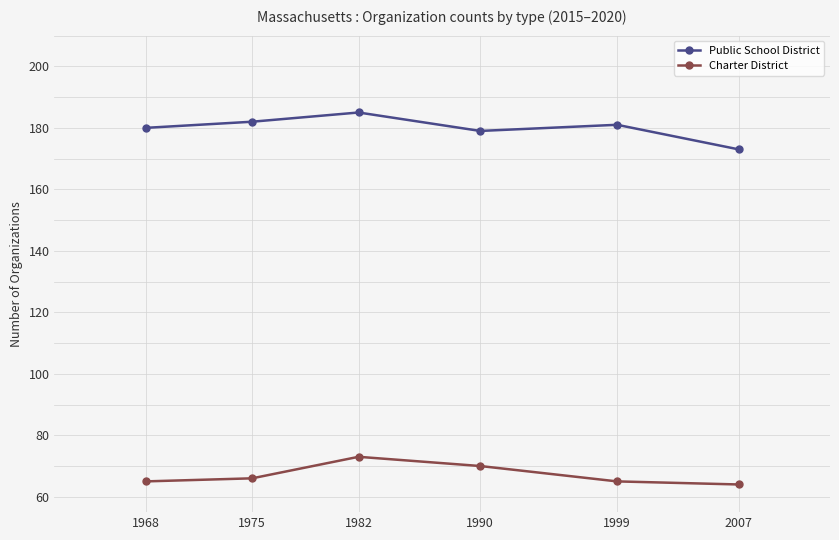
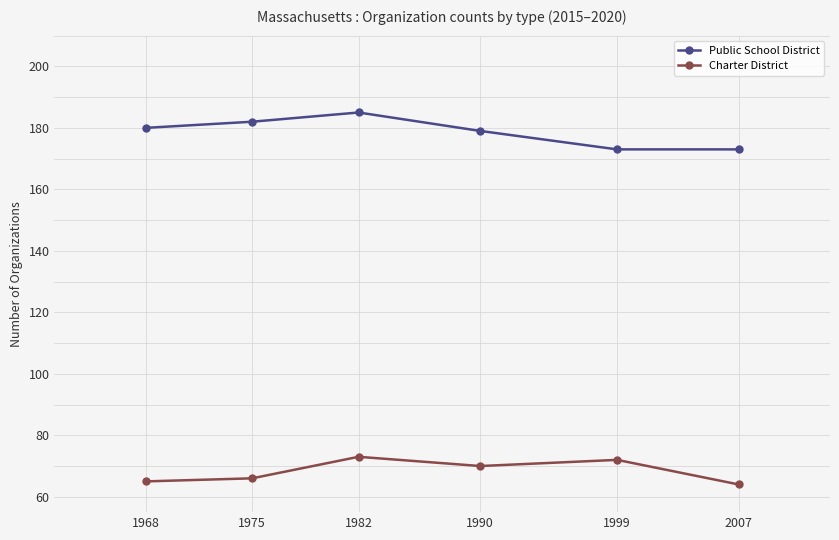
  {
    "Public School District": {
      "1968": 180,
      "1975": 182,
      "1982": 185,
      "1990": 179,
-     "1999": 181,
+     "1999": 173,
      "2007": 173
    },
    "Charter District": {
      "1968": 65,
      "1975": 66,
      "1982": 73,
      "1990": 70,
-     "1999": 65,
+     "1999": 72,
      "2007": 64
    }
  }
